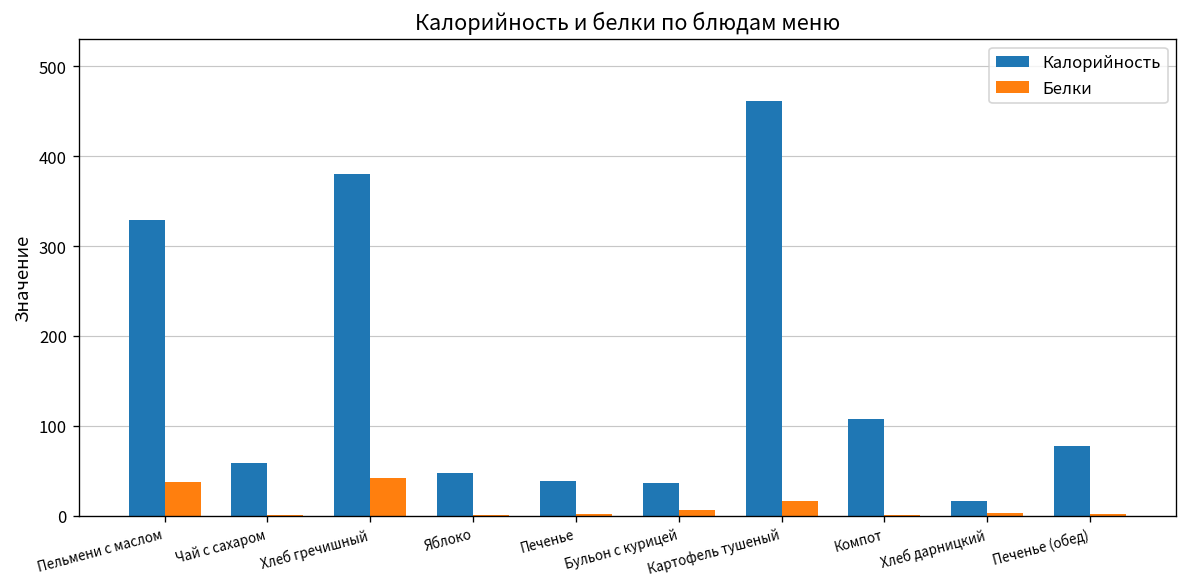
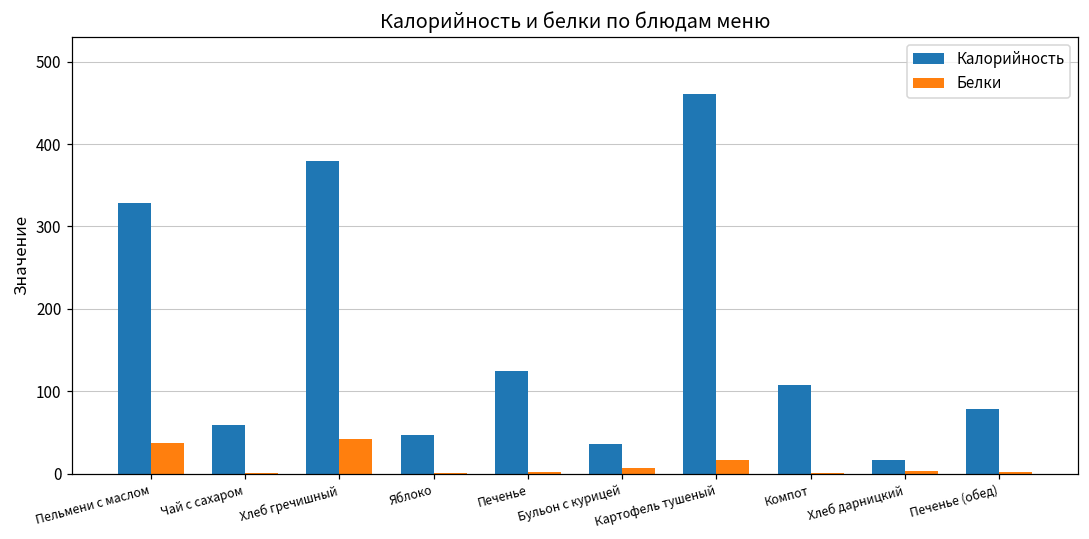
  {
    "Калорийность": {
      "Пельмени с маслом": 330,
      "Чай с сахаром": 60,
      "Хлеб гречишный": 380,
      "Яблоко": 50,
-     "Печенье": 40,
+     "Печенье": 130,
      "Бульон с курицей": 40,
      "Картофель тушеный": 460,
      "Компот": 110,
      "Хлеб дарницкий": 20,
      "Печенье (обед)": 80
    },
    "Белки": {
      "Пельмени с маслом": 40,
      "Хлеб гречишный": 40,
      "Бульон с курицей": 10,
      "Картофель тушеный": 20
    }
  }
